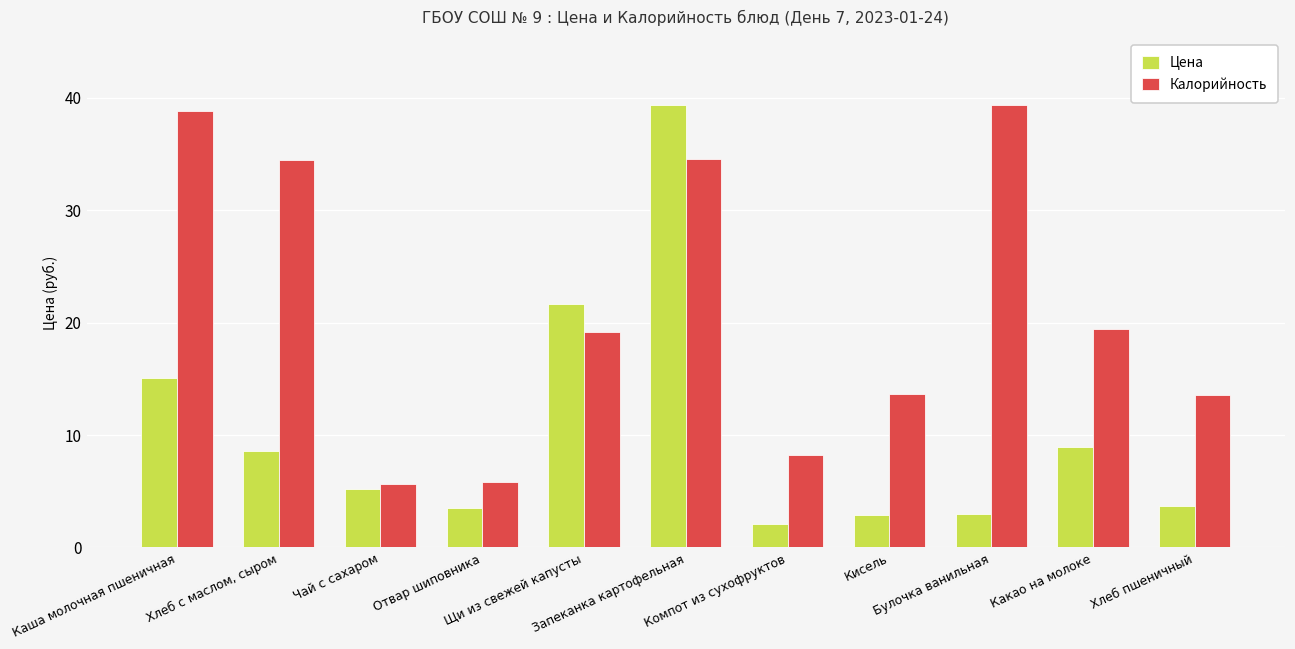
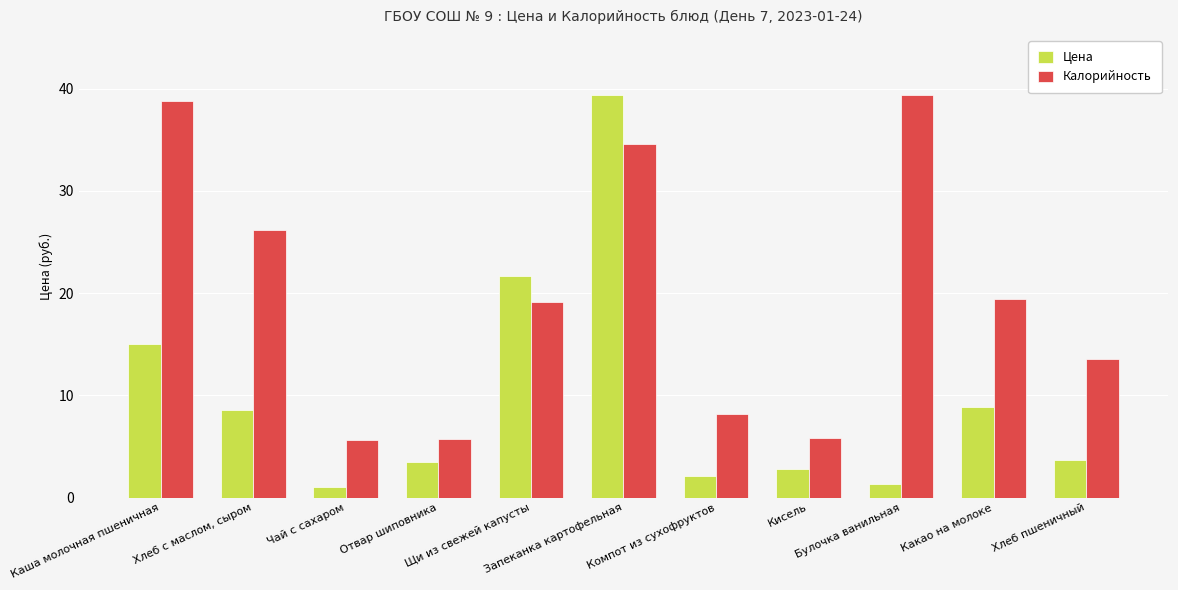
  {
    "Цена": {
      "Каша молочная пшеничная": 15.0,
      "Хлеб с маслом, сыром": 8.5,
-     "Чай с сахаром": 5.2,
+     "Чай с сахаром": 1.0,
      "Отвар шиповника": 3.5,
      "Щи из свежей капусты": 21.7,
      "Запеканка картофельная": 39.4,
      "Компот из сухофруктов": 2.1,
      "Кисель": 2.9,
-     "Булочка ванильная": 2.9,
+     "Булочка ванильная": 1.4,
      "Какао на молоке": 8.9,
      "Хлеб пшеничный": 3.7
    },
    "Калорийность": {
      "Каша молочная пшеничная": 38.8,
-     "Хлеб с маслом, сыром": 34.4,
+     "Хлеб с маслом, сыром": 26.2,
      "Чай с сахаром": 5.6,
      "Отвар шиповника": 5.8,
      "Щи из свежей капусты": 19.1,
      "Запеканка картофельная": 34.6,
      "Компот из сухофруктов": 8.2,
-     "Кисель": 13.6,
+     "Кисель": 5.8,
      "Булочка ванильная": 39.4,
      "Какао на молоке": 19.5,
      "Хлеб пшеничный": 13.6
    }
  }
